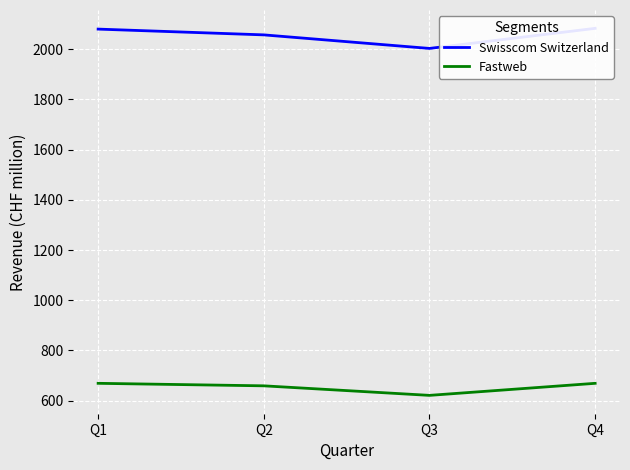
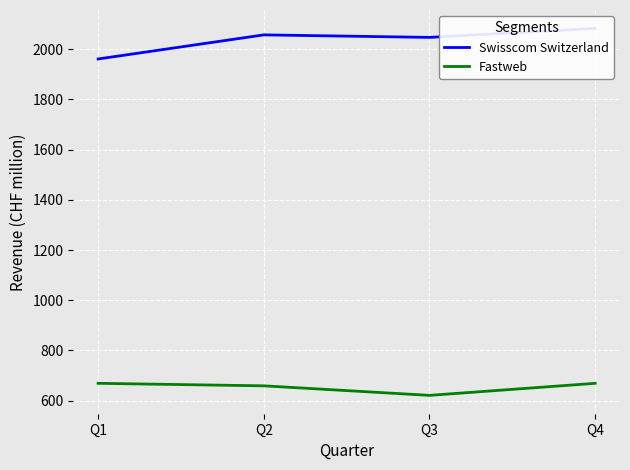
  {
    "Swisscom Switzerland": {
-     "Q1": 2080,
+     "Q1": 1960,
      "Q2": 2060,
-     "Q3": 2000
+     "Q3": 2050
    },
    "Fastweb": {
      "Q1": 670,
      "Q2": 660,
      "Q3": 620,
      "Q4": 670
    }
  }
